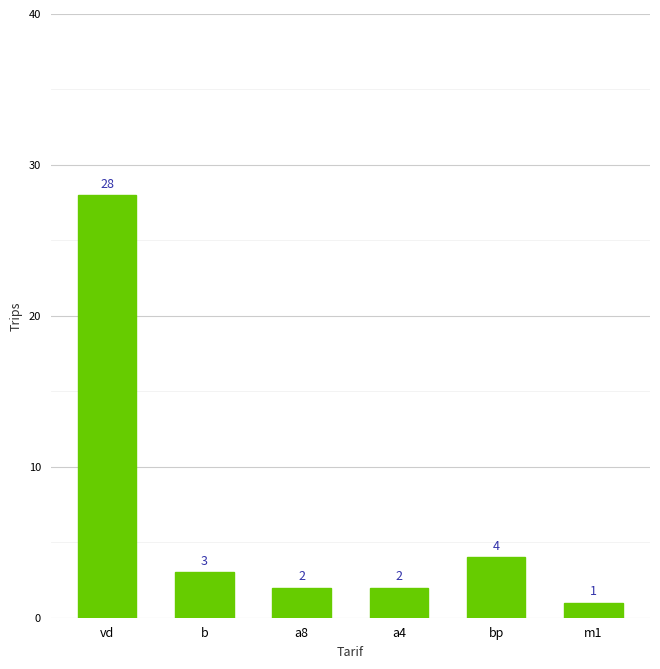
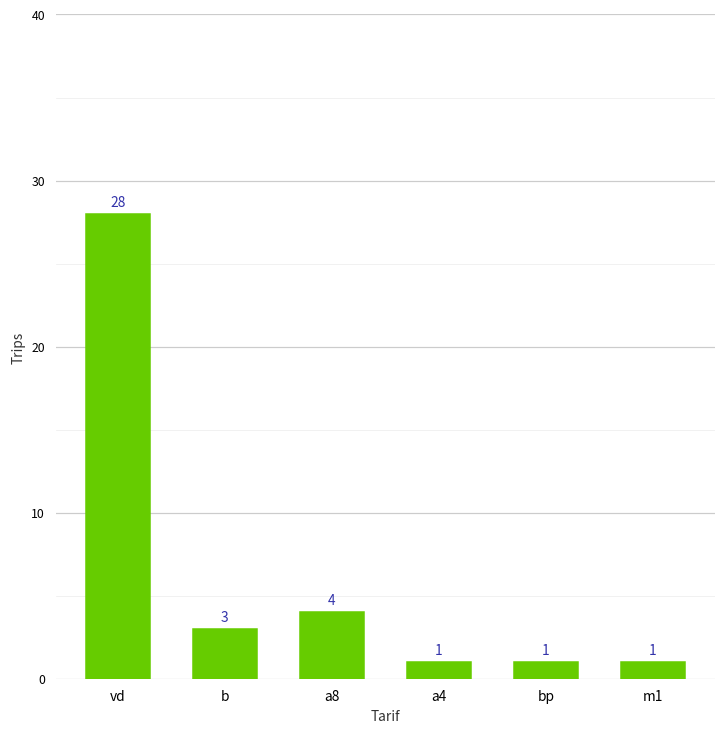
  {
    "vd": 28,
    "b": 3,
-   "a8": 2,
-   "a4": 2,
-   "bp": 4,
+   "a8": 4,
+   "a4": 1,
+   "bp": 1,
    "m1": 1
  }
